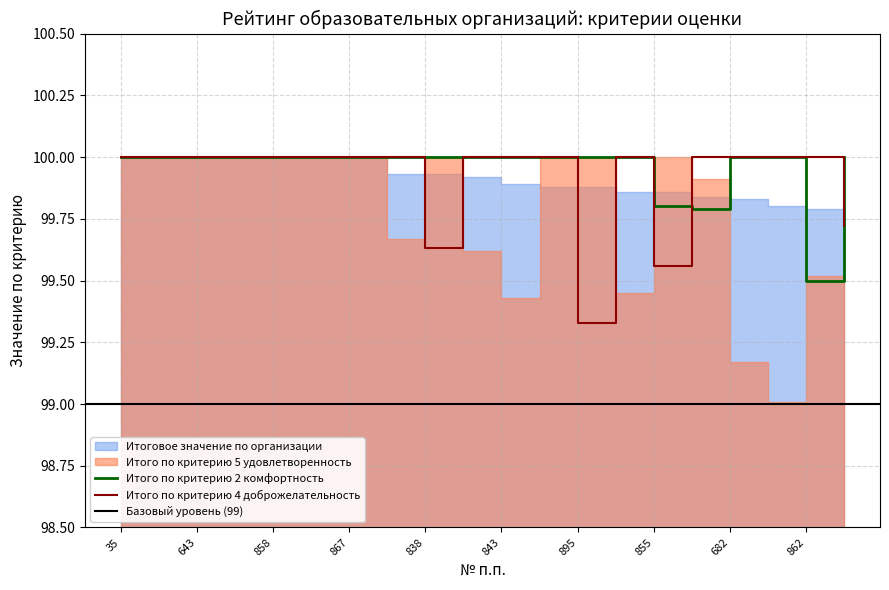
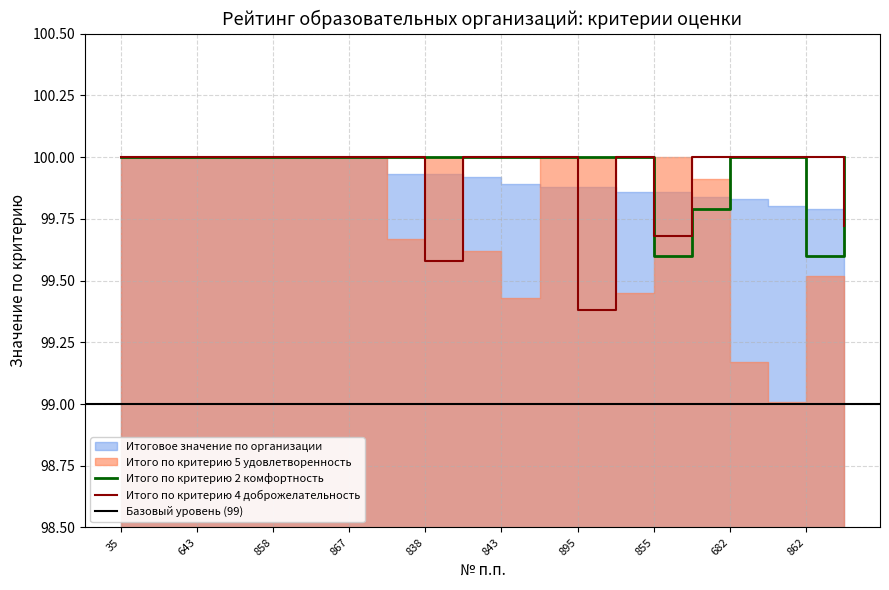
  {
    "Итого по критерию 2 комфортность": {
-     "855": 99.8,
-     "862": 99.5
+     "855": 99.6,
+     "862": 99.6
    },
    "Итого по критерию 4 доброжелательность": {
-     "838": 99.63,
-     "895": 99.33,
-     "855": 99.56,
+     "838": 99.58,
+     "895": 99.38,
+     "855": 99.68,
      "862": 100.00
    }
  }
